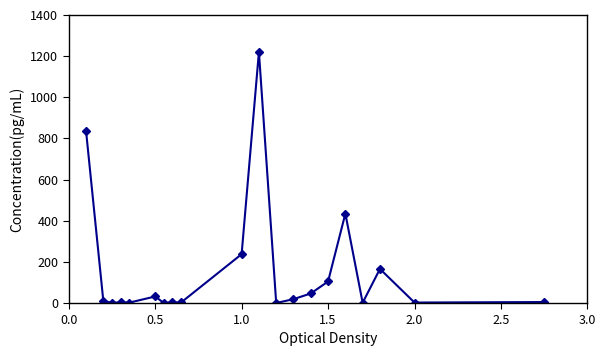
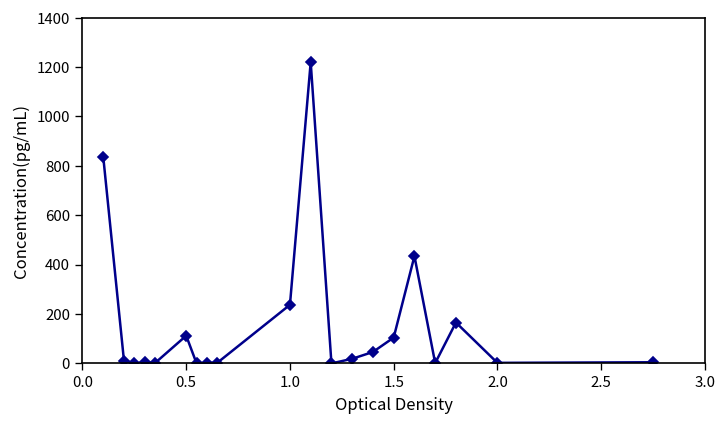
  {
-   "0.5": 30,
+   "0.5": 110,
    "1.0": 240,
    "1.5": 100,
    "2.0": 0
  }
